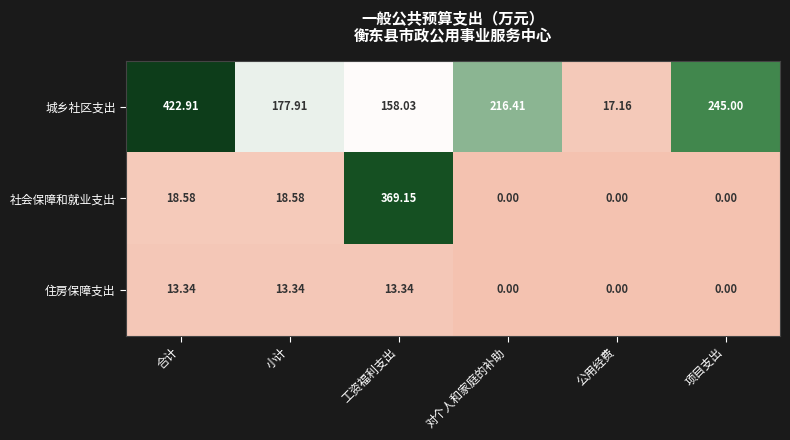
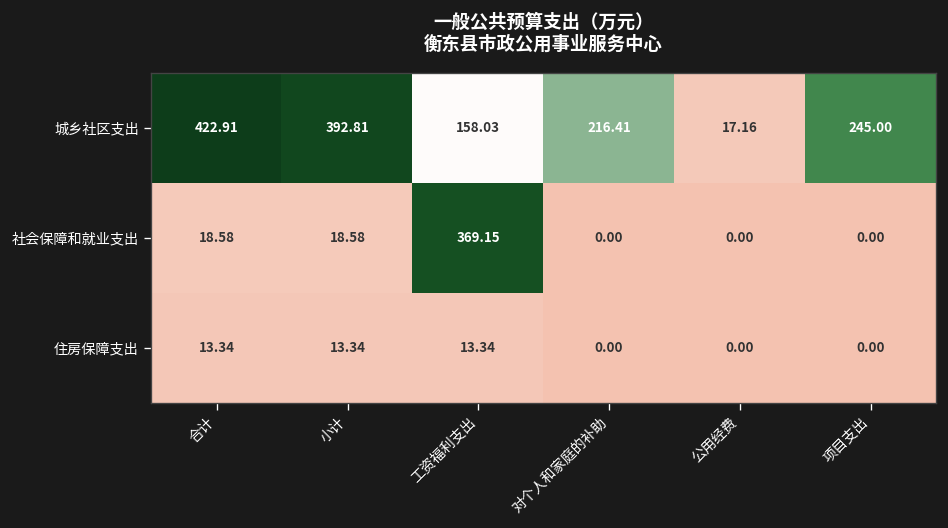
  {
    "城乡社区支出": {
      "合计": 422.91,
-     "小计": 177.91,
+     "小计": 392.81,
      "工资福利支出": 158.03,
      "对个人和家庭的补助": 216.41,
      "公用经费": 17.16,
      "项目支出": 245.00
    },
    "社会保障和就业支出": {
      "合计": 18.58,
      "小计": 18.58,
      "工资福利支出": 369.15,
      "对个人和家庭的补助": 0.00,
      "公用经费": 0.00,
      "项目支出": 0.00
    },
    "住房保障支出": {
      "合计": 13.34,
      "小计": 13.34,
      "工资福利支出": 13.34,
      "对个人和家庭的补助": 0.00,
      "公用经费": 0.00,
      "项目支出": 0.00
    }
  }
